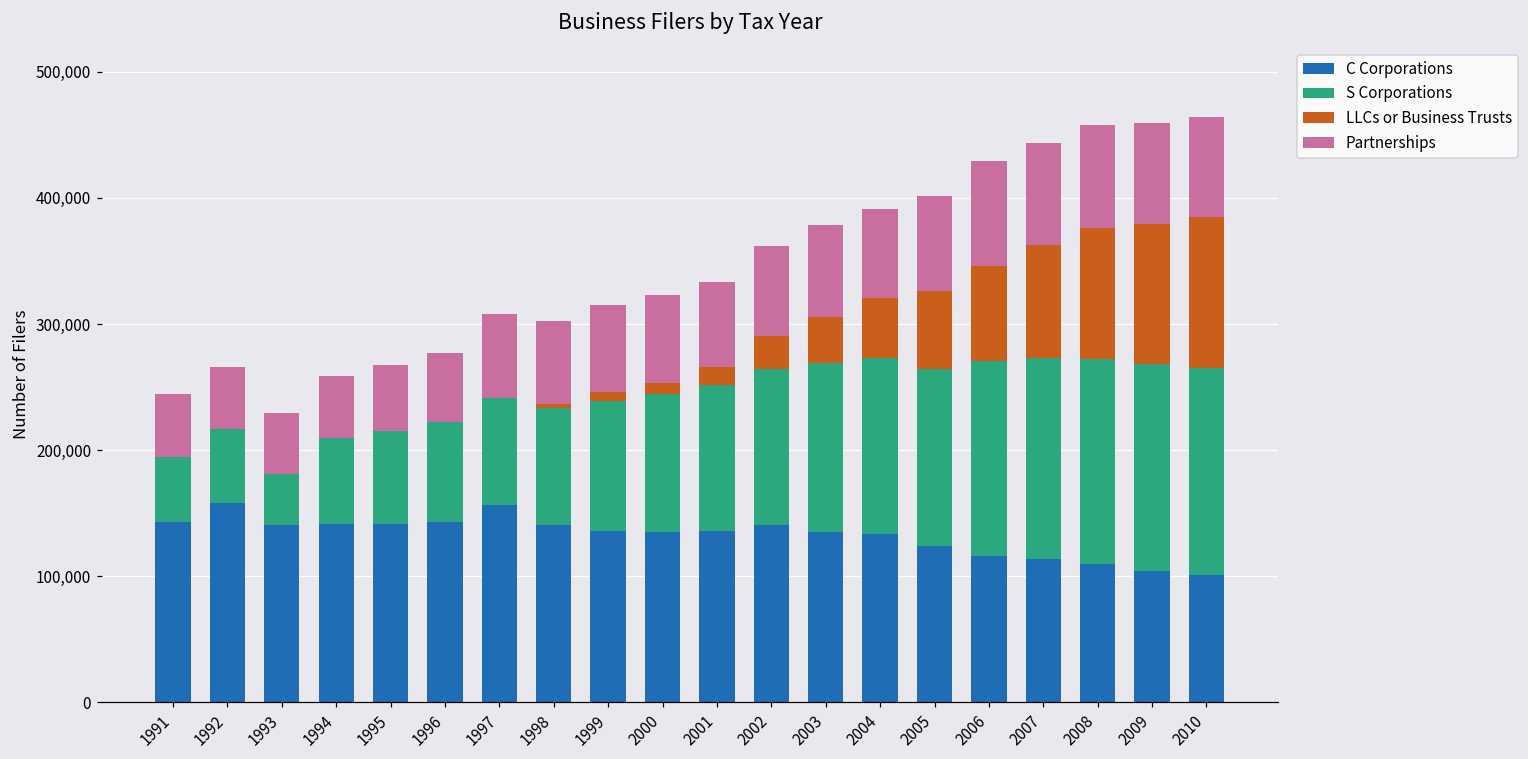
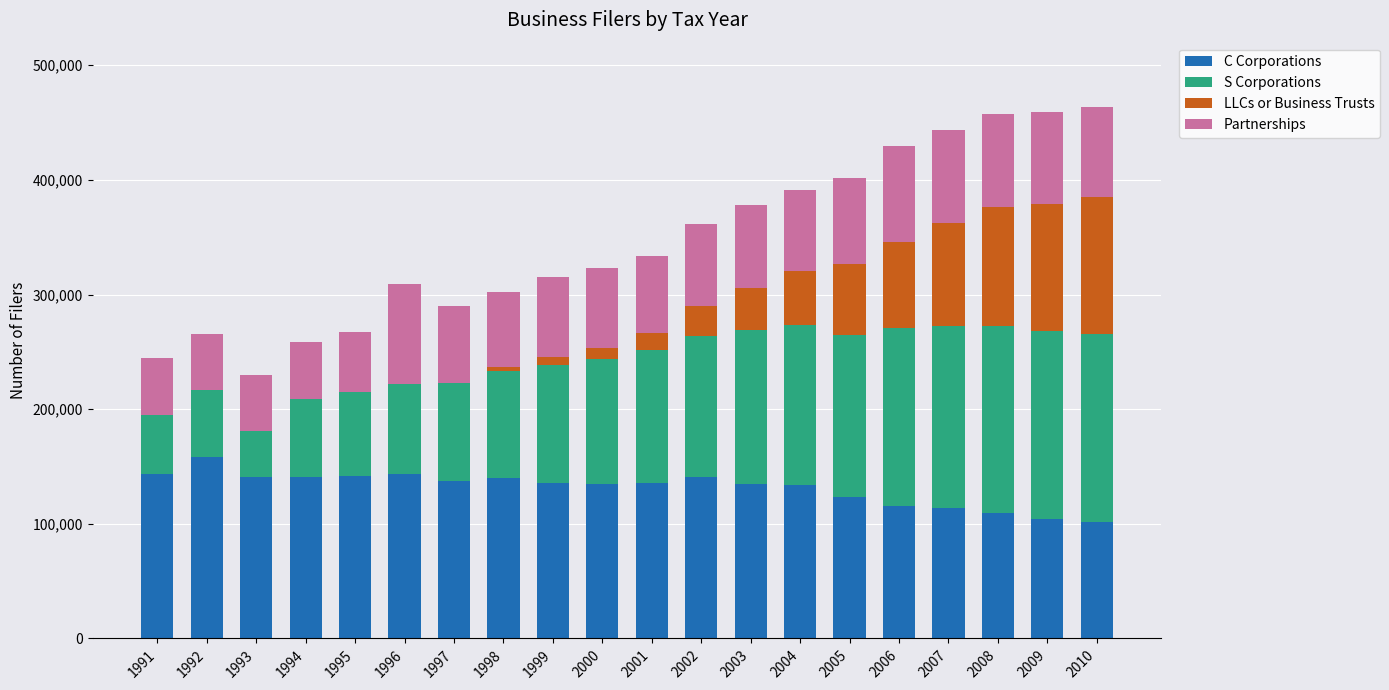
  {
    "C Corporations": {
      "1991": "143,000",
      "1992": "158,000",
      "1993": "141,000",
      "1994": "141,000",
      "1995": "142,000",
      "1996": "143,000",
-     "1997": "156,000",
+     "1997": "138,000",
      "1998": "140,000",
      "1999": "136,000",
      "2000": "135,000",
      "2001": "136,000",
      "2002": "141,000",
      "2003": "135,000",
      "2004": "133,000",
      "2005": "124,000",
      "2006": "116,000",
      "2007": "114,000",
      "2008": "110,000",
      "2009": "104,000",
      "2010": "101,000"
    },
    "S Corporations": {
      "1991": "52,000",
      "1992": "58,000",
      "1993": "41,000",
      "1994": "68,000",
      "1995": "73,000",
      "1996": "79,000",
      "1997": "85,000",
      "1998": "93,000",
      "1999": "103,000",
      "2000": "109,000",
      "2001": "116,000",
      "2002": "123,000",
      "2003": "134,000",
      "2004": "140,000",
      "2005": "141,000",
      "2006": "155,000",
      "2007": "159,000",
      "2008": "163,000",
      "2009": "164,000",
      "2010": "164,000"
    },
    "LLCs or Business Trusts": {
      "1991": "0",
      "1992": "0",
      "1993": "0",
      "1994": "0",
      "1995": "0",
      "1996": "0",
      "1997": "0",
      "1998": "4,000",
      "1999": "7,000",
      "2000": "9,000",
      "2001": "15,000",
      "2002": "26,000",
      "2003": "37,000",
      "2004": "48,000",
      "2005": "62,000",
      "2006": "75,000",
      "2007": "90,000",
      "2008": "104,000",
      "2009": "111,000",
      "2010": "120,000"
    },
    "Partnerships": {
      "1991": "50,000",
      "1992": "49,000",
      "1993": "48,000",
      "1994": "49,000",
      "1995": "52,000",
-     "1996": "54,000",
+     "1996": "87,000",
      "1997": "66,000",
      "1998": "66,000",
      "1999": "70,000",
      "2000": "70,000",
      "2001": "67,000",
      "2002": "71,000",
      "2003": "73,000",
      "2004": "70,000",
      "2005": "75,000",
      "2006": "83,000",
      "2007": "81,000",
      "2008": "82,000",
      "2009": "80,000",
      "2010": "79,000"
    }
  }
